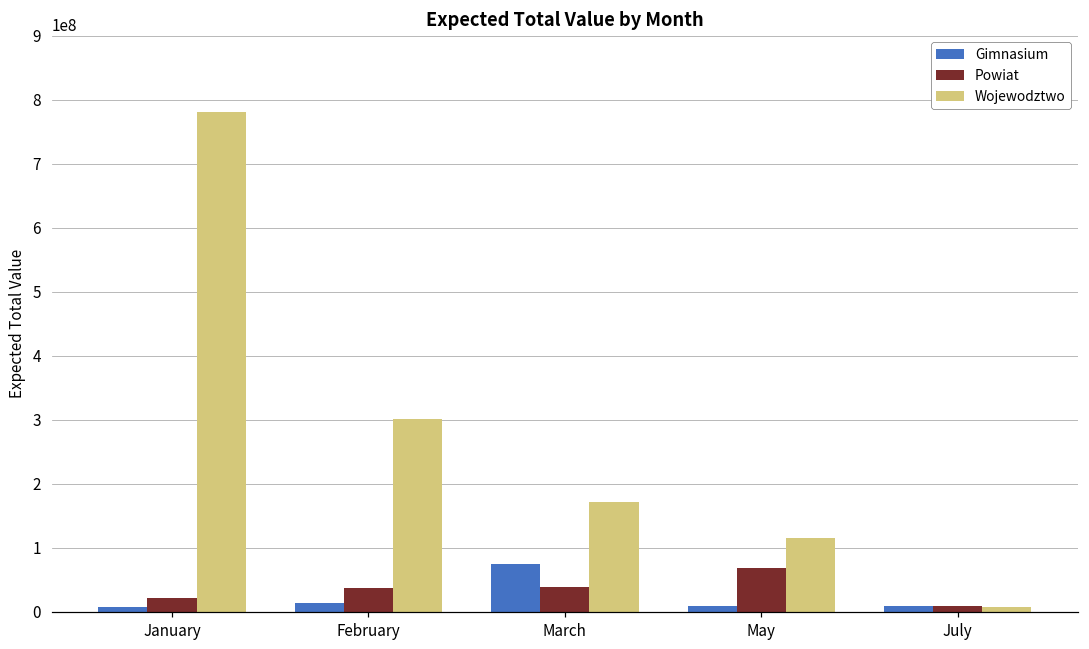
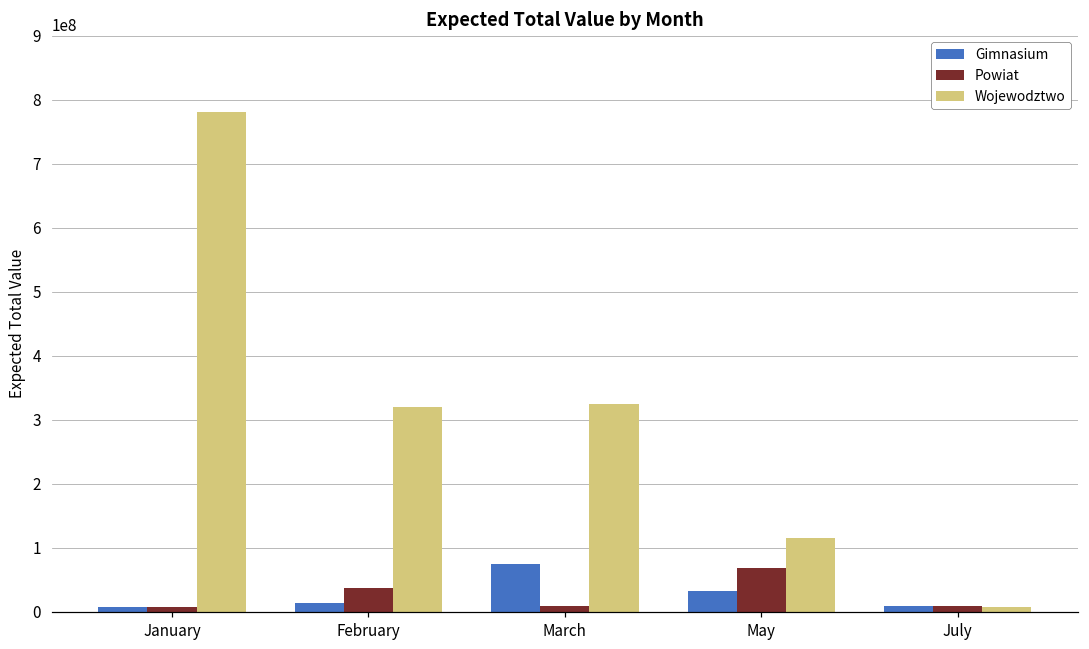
  {
    "Gimnasium": {
      "January": 10000000,
      "February": 10000000,
      "March": 70000000,
-     "May": 10000000,
+     "May": 30000000,
      "July": 10000000
    },
    "Powiat": {
-     "January": 20000000,
+     "January": 10000000,
      "February": 40000000,
-     "March": 40000000,
+     "March": 10000000,
      "May": 70000000,
      "July": 10000000
    },
    "Wojewodztwo": {
      "January": 780000000,
-     "February": 300000000,
-     "March": 170000000,
+     "February": 320000000,
+     "March": 320000000,
      "May": 120000000,
      "July": 10000000
    }
  }
